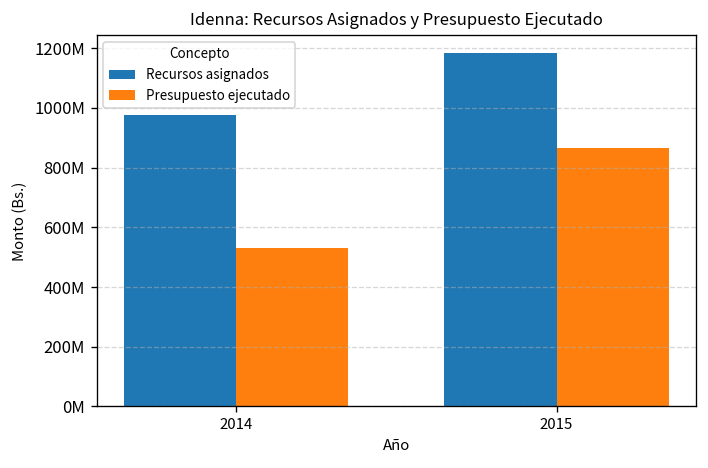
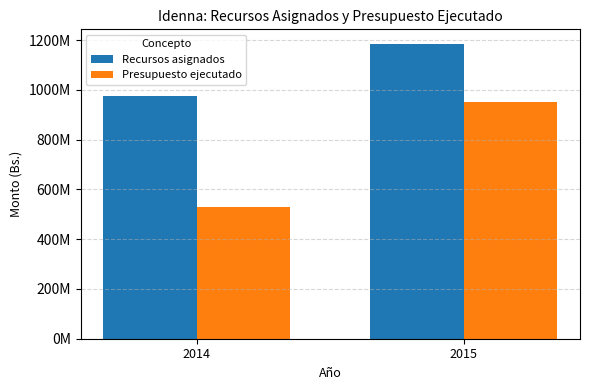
  {
    "Recursos asignados": {
      "2014": 980000000,
      "2015": 1180000000
    },
    "Presupuesto ejecutado": {
      "2014": 530000000,
-     "2015": 870000000
+     "2015": 950000000
    }
  }
